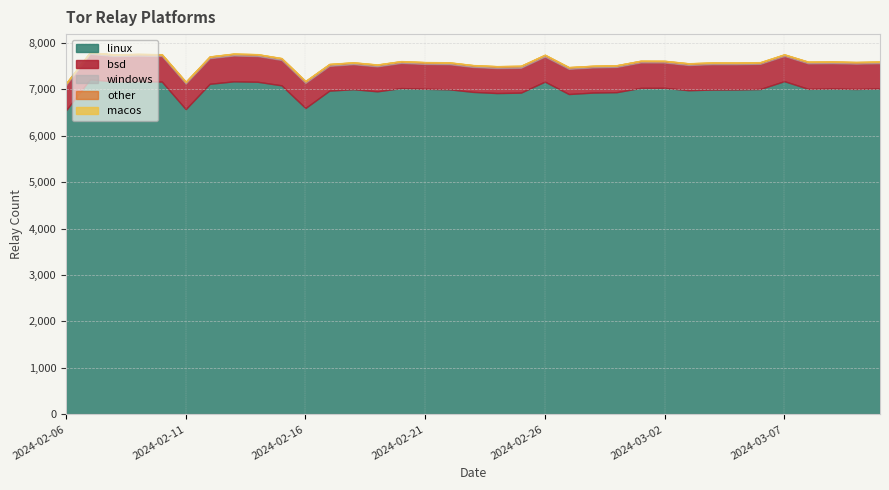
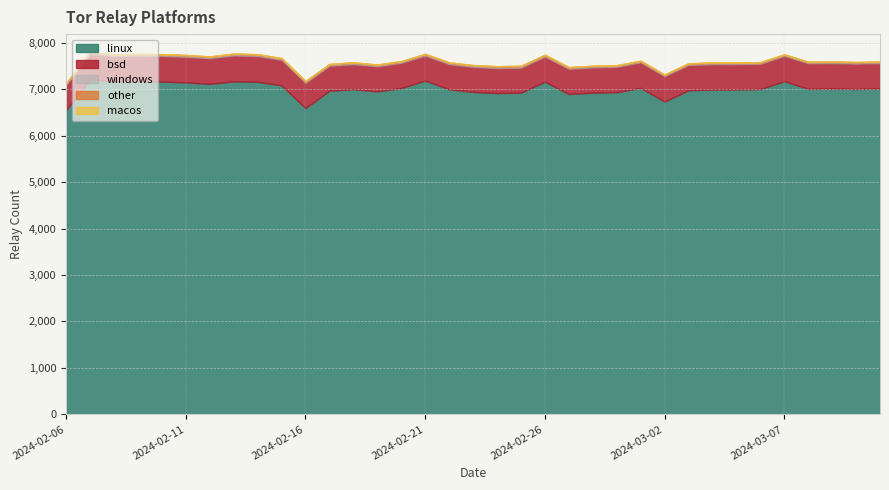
  {
    "linux": {
      "2024-02-06": "6,500",
-     "2024-02-11": "6,600",
+     "2024-02-11": "7,100",
      "2024-02-16": "6,600",
-     "2024-02-21": "7,000",
+     "2024-02-21": "7,200",
      "2024-02-26": "7,200",
-     "2024-03-02": "7,000",
+     "2024-03-02": "6,700",
      "2024-03-07": "7,200"
    }
  }
